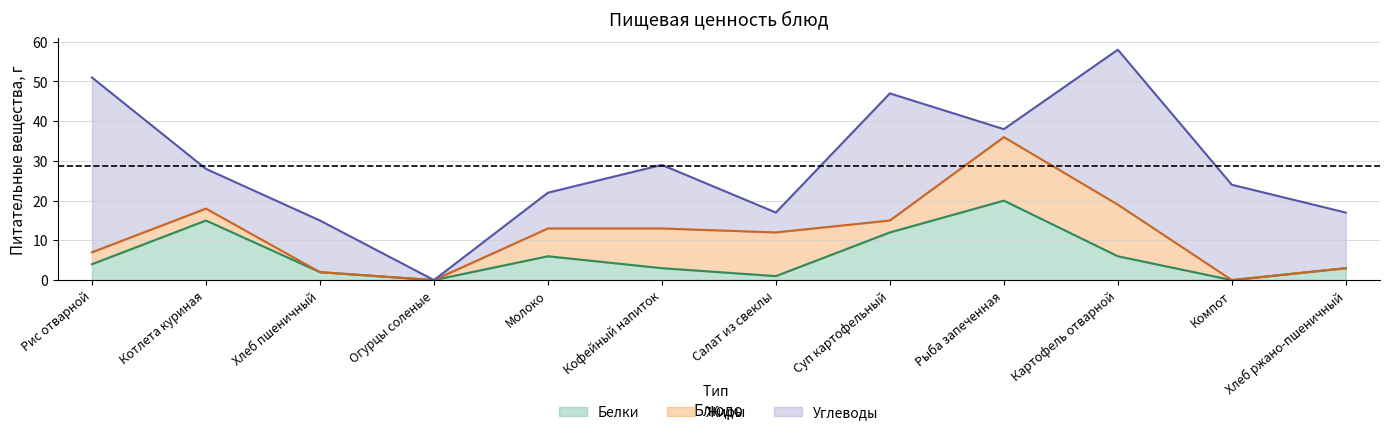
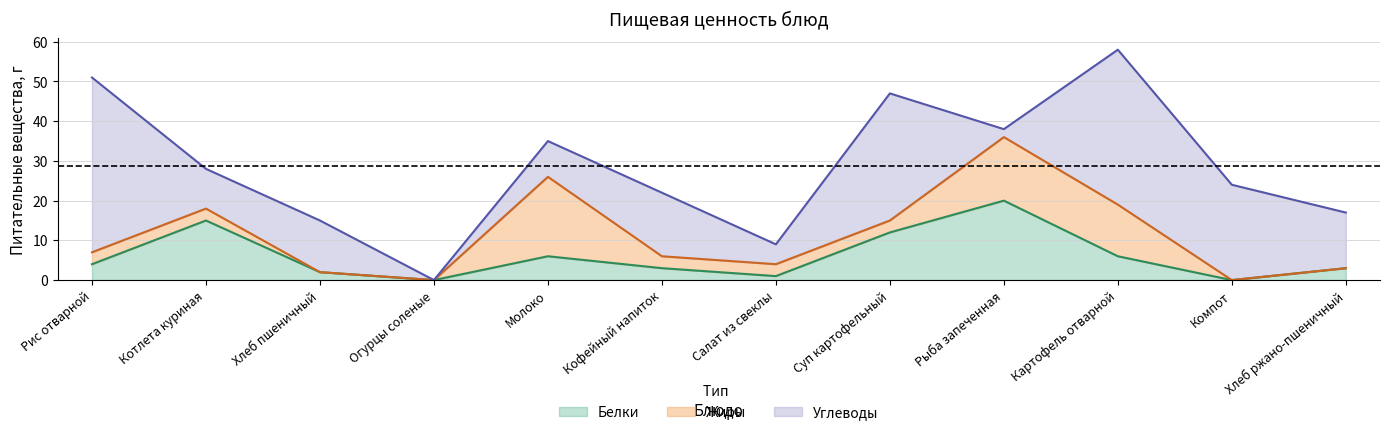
  {
    "Жиры": {
      "Рис отварной": 3,
      "Котлета куриная": 3,
-     "Молоко": 7,
-     "Кофейный напиток": 10,
-     "Салат из свеклы": 11,
+     "Молоко": 20,
+     "Кофейный напиток": 3,
+     "Салат из свеклы": 3,
      "Суп картофельный": 3,
      "Рыба запеченная": 16,
      "Картофель отварной": 13
    }
  }
